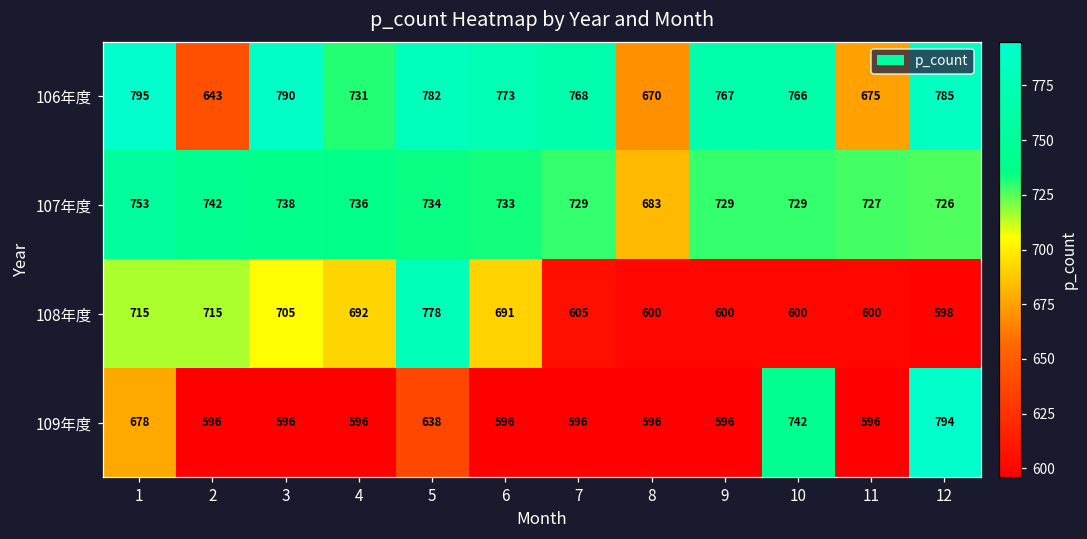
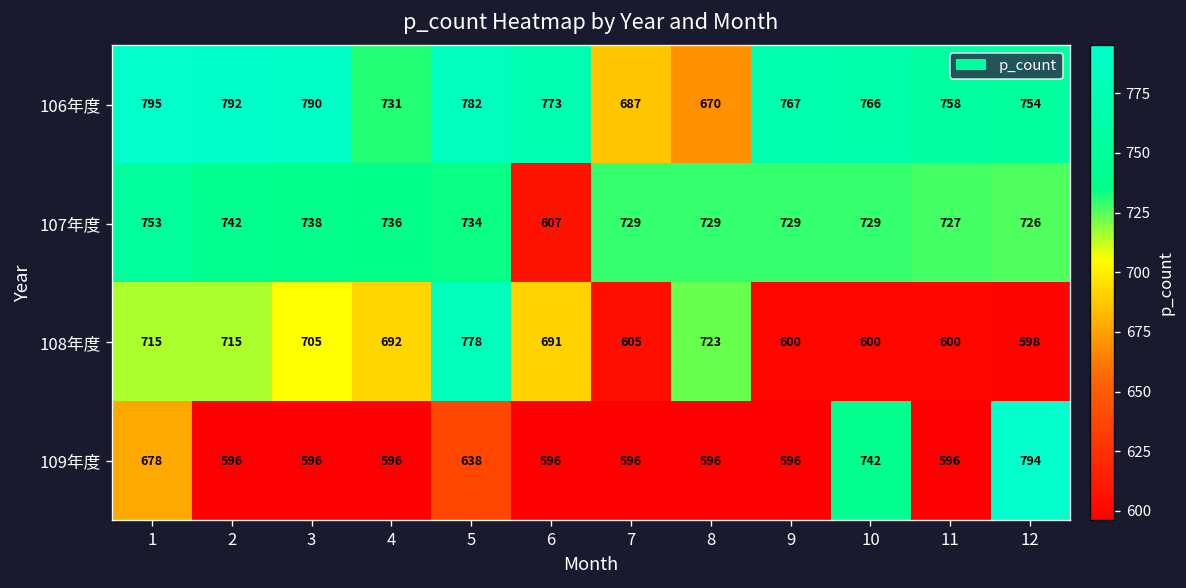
  {
    "106年度": {
      "1": 795,
-     "2": 643,
+     "2": 792,
      "3": 790,
      "4": 731,
      "5": 782,
      "6": 773,
-     "7": 768,
+     "7": 687,
      "8": 670,
      "9": 767,
      "10": 766,
-     "11": 675,
-     "12": 785
+     "11": 758,
+     "12": 754
    },
    "107年度": {
      "1": 753,
      "2": 742,
      "3": 738,
      "4": 736,
      "5": 734,
-     "6": 733,
+     "6": 607,
      "7": 729,
-     "8": 683,
+     "8": 729,
      "9": 729,
      "10": 729,
      "11": 727,
      "12": 726
    },
    "108年度": {
      "1": 715,
      "2": 715,
      "3": 705,
      "4": 692,
      "5": 778,
      "6": 691,
      "7": 605,
-     "8": 600,
+     "8": 723,
      "9": 600,
      "10": 600,
      "11": 600,
      "12": 598
    },
    "109年度": {
      "1": 678,
      "2": 596,
      "3": 596,
      "4": 596,
      "5": 638,
      "6": 596,
      "7": 596,
      "8": 596,
      "9": 596,
      "10": 742,
      "11": 596,
      "12": 794
    }
  }
